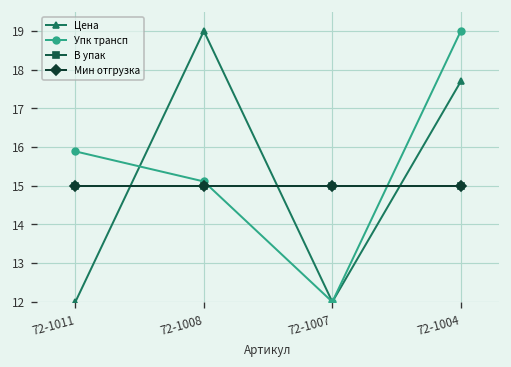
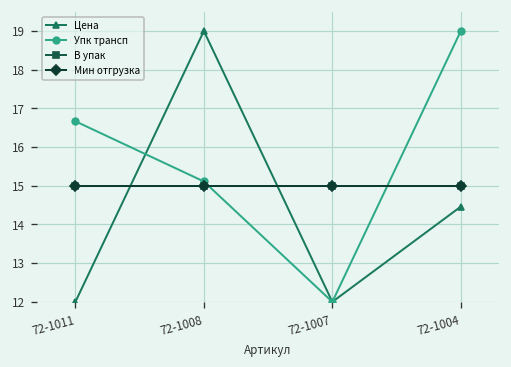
  {
    "Цена": {
      "72-1011": 12.0,
      "72-1008": 19.0,
-     "72-1004": 17.7
+     "72-1004": 14.5
    },
    "Упк трансп": {
-     "72-1011": 15.9,
+     "72-1011": 16.7,
      "72-1008": 15.1,
      "72-1004": 19.0
    },
    "Мин отгрузка": {
      "72-1011": 15.0,
      "72-1008": 15.0,
      "72-1007": 15.0,
      "72-1004": 15.0
    }
  }
